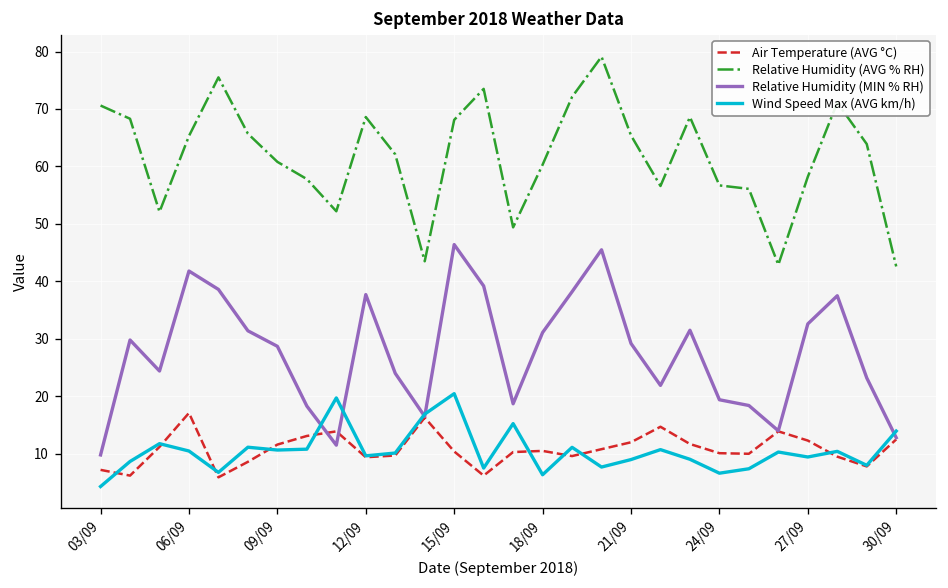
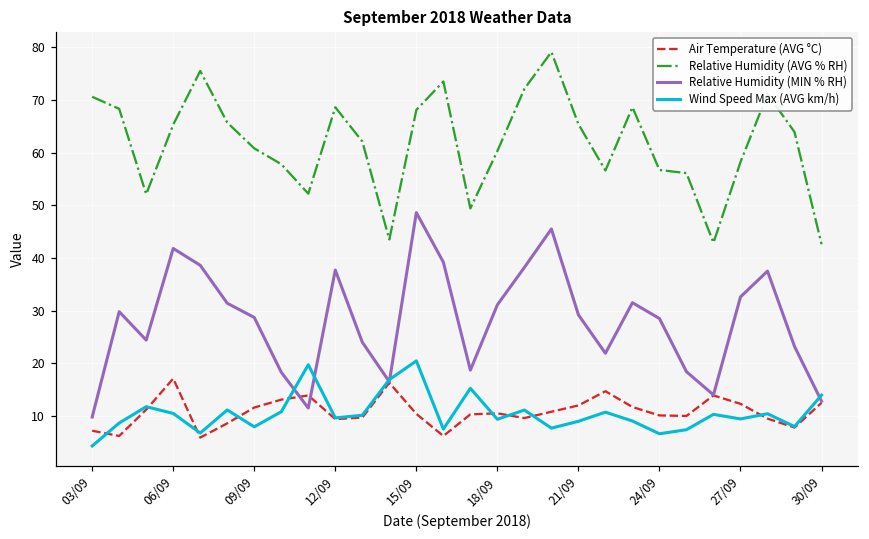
  {
    "Air Temperature (AVG °C)": {
      "03/09": 7,
      "06/09": 17,
      "09/09": 12,
      "15/09": 10,
      "18/09": 11,
      "21/09": 12,
      "24/09": 10,
      "27/09": 12
    },
    "Relative Humidity (AVG % RH)": {
      "03/09": 71,
      "06/09": 65,
      "09/09": 61,
      "12/09": 69,
      "15/09": 68,
      "18/09": 60,
      "21/09": 65,
      "24/09": 57,
      "27/09": 58,
      "30/09": 43
    },
    "Relative Humidity (MIN % RH)": {
      "03/09": 10,
      "06/09": 42,
      "09/09": 29,
      "12/09": 38,
-     "15/09": 46,
+     "15/09": 49,
      "18/09": 31,
      "21/09": 29,
-     "24/09": 19,
+     "24/09": 29,
      "27/09": 33
    },
    "Wind Speed Max (AVG km/h)": {
      "03/09": 4,
      "06/09": 10,
-     "09/09": 11,
+     "09/09": 8,
      "15/09": 20,
-     "18/09": 6,
+     "18/09": 9,
      "21/09": 9,
      "24/09": 7,
      "27/09": 9,
      "30/09": 14
    }
  }
